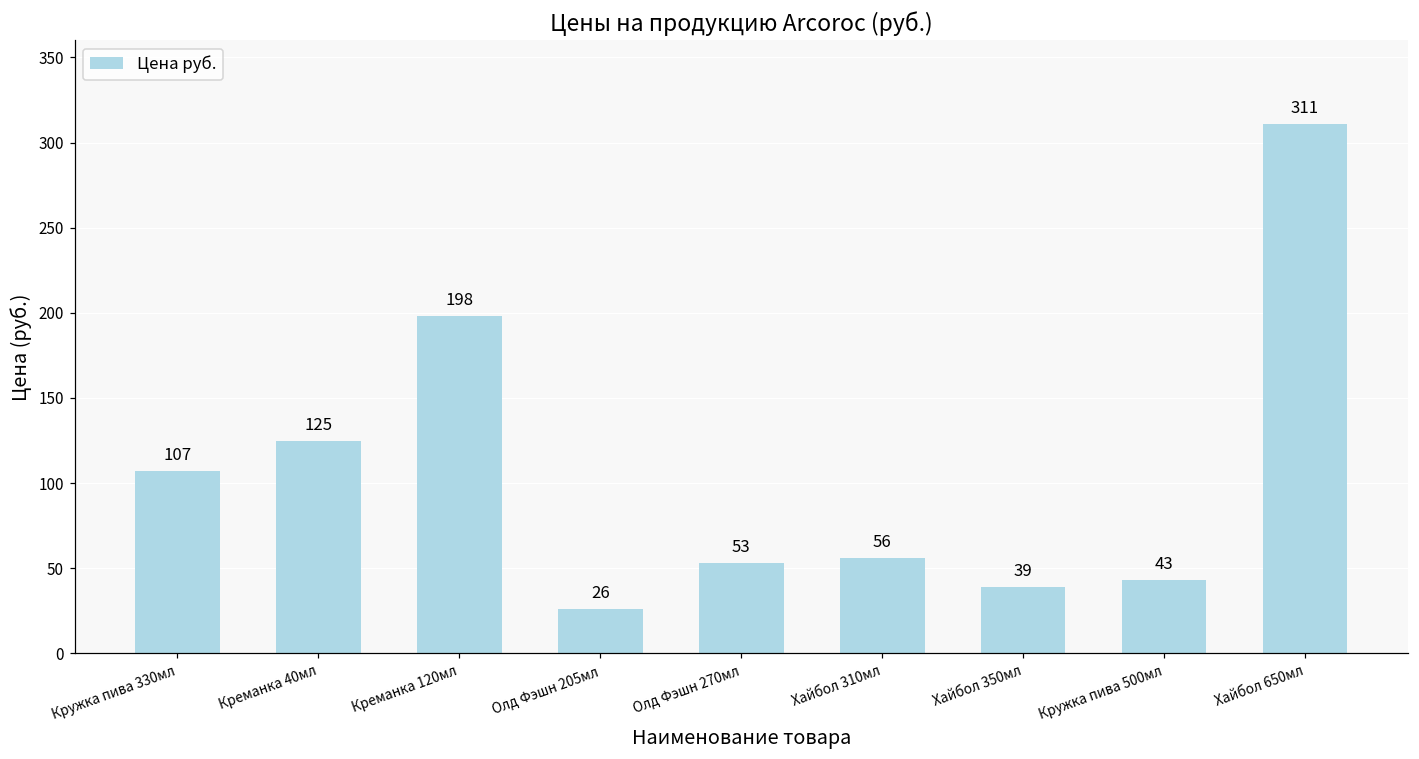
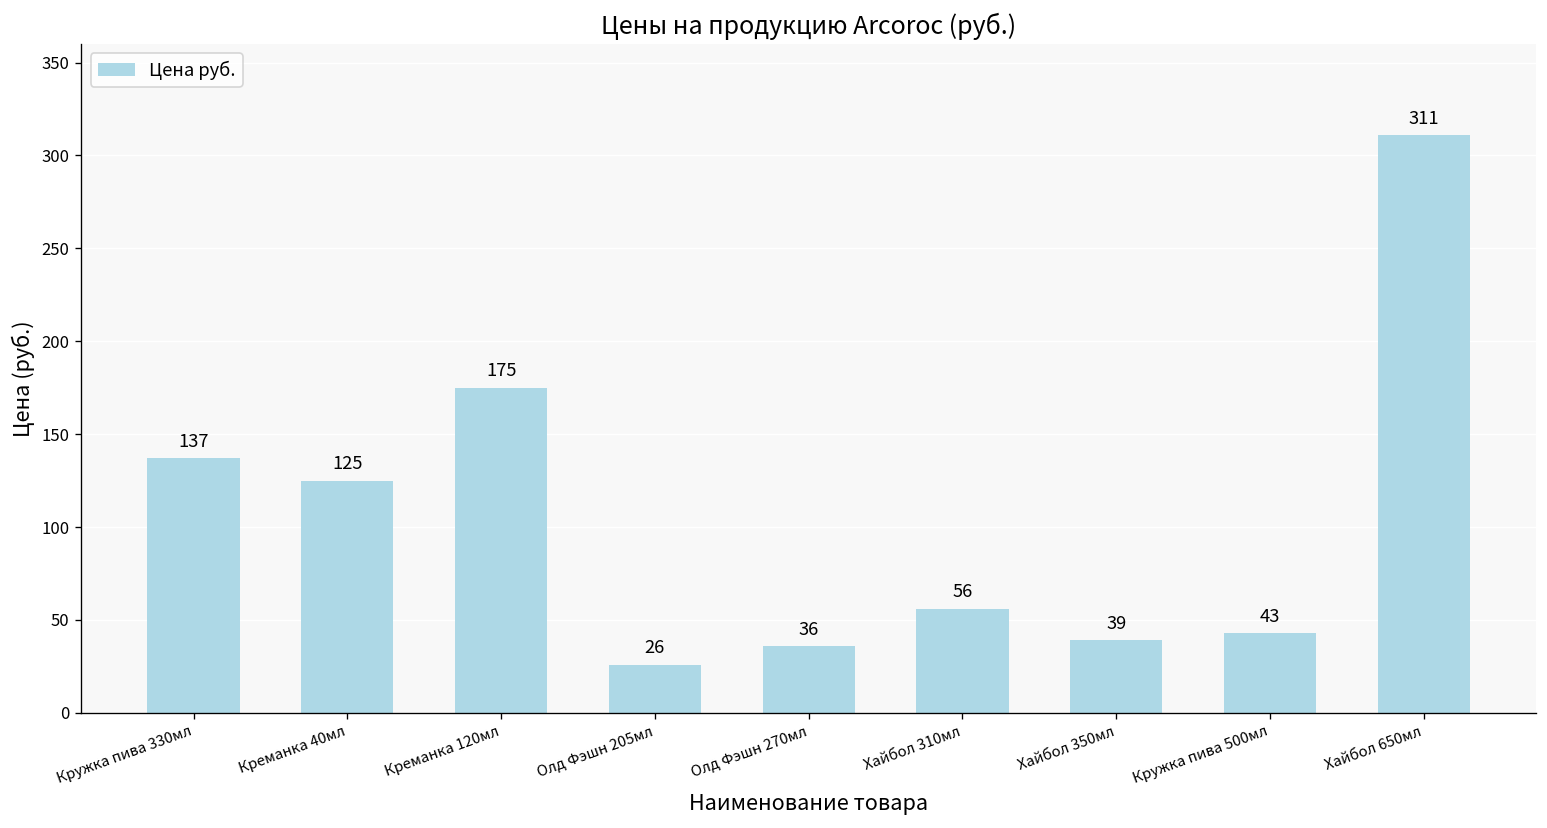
  {
-   "Кружка пива 330мл": 107,
+   "Кружка пива 330мл": 137,
    "Креманка 40мл": 125,
-   "Креманка 120мл": 198,
+   "Креманка 120мл": 175,
    "Олд Фэшн 205мл": 26,
-   "Олд Фэшн 270мл": 53,
+   "Олд Фэшн 270мл": 36,
    "Хайбол 310мл": 56,
    "Хайбол 350мл": 39,
    "Кружка пива 500мл": 43,
    "Хайбол 650мл": 311
  }
